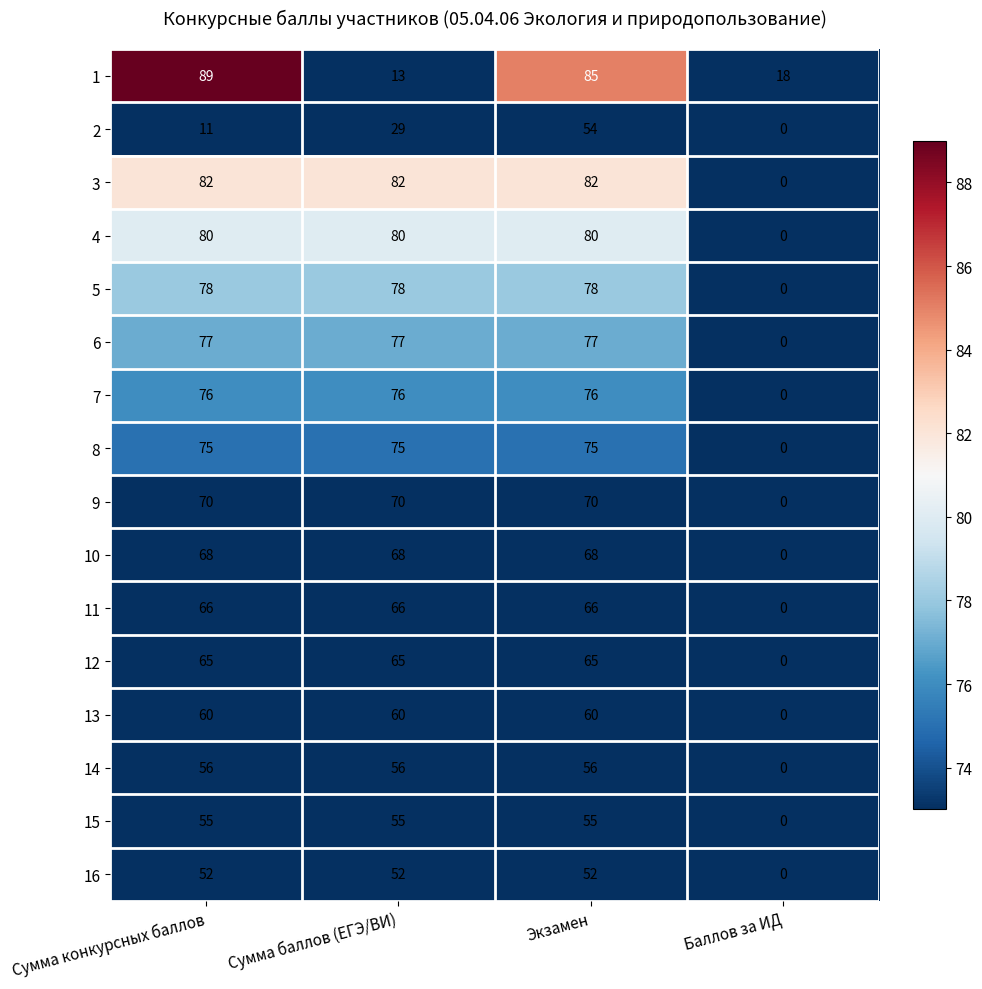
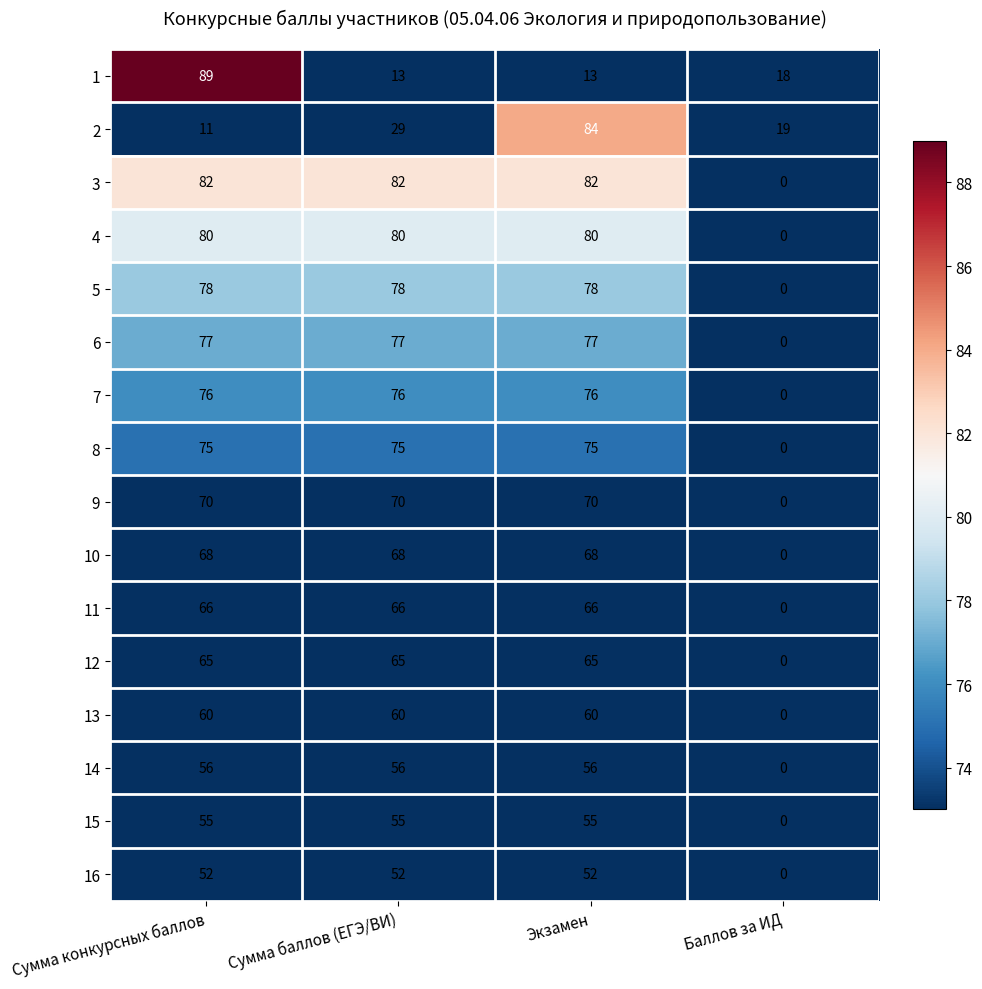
  {
    "1": {
      "Сумма конкурсных баллов": 89,
      "Сумма баллов (ЕГЭ/ВИ)": 13,
-     "Экзамен": 85,
+     "Экзамен": 13,
      "Баллов за ИД": 18
    },
    "2": {
      "Сумма конкурсных баллов": 11,
      "Сумма баллов (ЕГЭ/ВИ)": 29,
-     "Экзамен": 54,
-     "Баллов за ИД": 0
+     "Экзамен": 84,
+     "Баллов за ИД": 19
    },
    "3": {
      "Сумма конкурсных баллов": 82,
      "Сумма баллов (ЕГЭ/ВИ)": 82,
      "Экзамен": 82,
      "Баллов за ИД": 0
    },
    "4": {
      "Сумма конкурсных баллов": 80,
      "Сумма баллов (ЕГЭ/ВИ)": 80,
      "Экзамен": 80,
      "Баллов за ИД": 0
    },
    "5": {
      "Сумма конкурсных баллов": 78,
      "Сумма баллов (ЕГЭ/ВИ)": 78,
      "Экзамен": 78,
      "Баллов за ИД": 0
    },
    "6": {
      "Сумма конкурсных баллов": 77,
      "Сумма баллов (ЕГЭ/ВИ)": 77,
      "Экзамен": 77,
      "Баллов за ИД": 0
    },
    "7": {
      "Сумма конкурсных баллов": 76,
      "Сумма баллов (ЕГЭ/ВИ)": 76,
      "Экзамен": 76,
      "Баллов за ИД": 0
    },
    "8": {
      "Сумма конкурсных баллов": 75,
      "Сумма баллов (ЕГЭ/ВИ)": 75,
      "Экзамен": 75,
      "Баллов за ИД": 0
    },
    "9": {
      "Сумма конкурсных баллов": 70,
      "Сумма баллов (ЕГЭ/ВИ)": 70,
      "Экзамен": 70,
      "Баллов за ИД": 0
    },
    "10": {
      "Сумма конкурсных баллов": 68,
      "Сумма баллов (ЕГЭ/ВИ)": 68,
      "Экзамен": 68,
      "Баллов за ИД": 0
    },
    "11": {
      "Сумма конкурсных баллов": 66,
      "Сумма баллов (ЕГЭ/ВИ)": 66,
      "Экзамен": 66,
      "Баллов за ИД": 0
    },
    "12": {
      "Сумма конкурсных баллов": 65,
      "Сумма баллов (ЕГЭ/ВИ)": 65,
      "Экзамен": 65,
      "Баллов за ИД": 0
    },
    "13": {
      "Сумма конкурсных баллов": 60,
      "Сумма баллов (ЕГЭ/ВИ)": 60,
      "Экзамен": 60,
      "Баллов за ИД": 0
    },
    "14": {
      "Сумма конкурсных баллов": 56,
      "Сумма баллов (ЕГЭ/ВИ)": 56,
      "Экзамен": 56,
      "Баллов за ИД": 0
    },
    "15": {
      "Сумма конкурсных баллов": 55,
      "Сумма баллов (ЕГЭ/ВИ)": 55,
      "Экзамен": 55,
      "Баллов за ИД": 0
    },
    "16": {
      "Сумма конкурсных баллов": 52,
      "Сумма баллов (ЕГЭ/ВИ)": 52,
      "Экзамен": 52,
      "Баллов за ИД": 0
    }
  }
